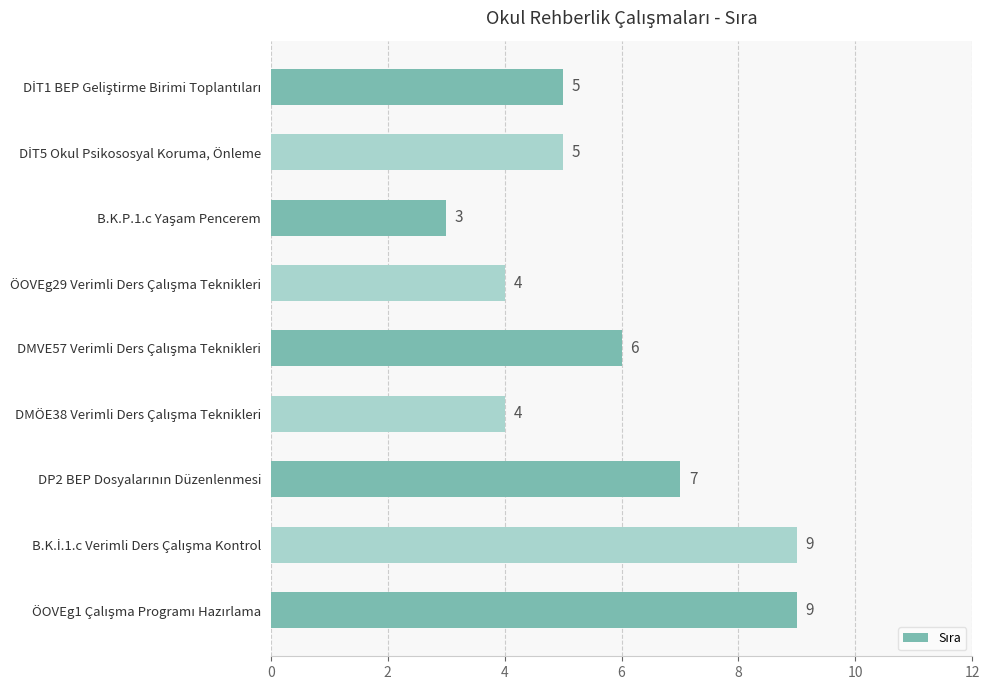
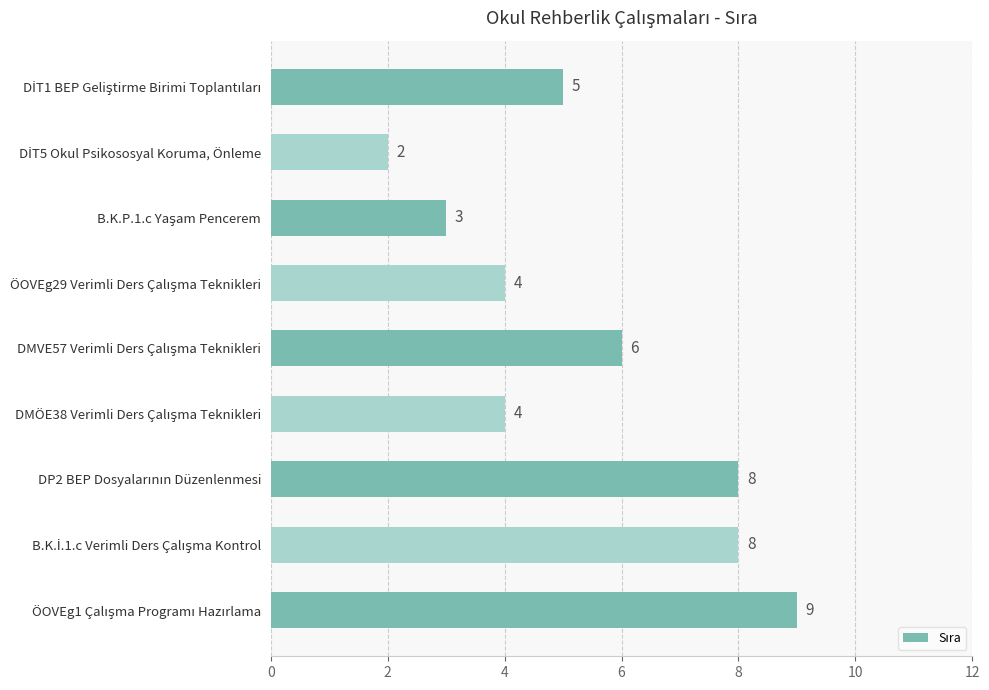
  {
    "DİT1 BEP Geliştirme Birimi Toplantıları": 5,
-   "DİT5 Okul Psikososyal Koruma, Önleme": 5,
+   "DİT5 Okul Psikososyal Koruma, Önleme": 2,
    "B.K.P.1.c Yaşam Pencerem": 3,
    "ÖOVEg29 Verimli Ders Çalışma Teknikleri": 4,
    "DMVE57 Verimli Ders Çalışma Teknikleri": 6,
    "DMÖE38 Verimli Ders Çalışma Teknikleri": 4,
-   "DP2 BEP Dosyalarının Düzenlenmesi": 7,
-   "B.K.İ.1.c Verimli Ders Çalışma Kontrol": 9,
+   "DP2 BEP Dosyalarının Düzenlenmesi": 8,
+   "B.K.İ.1.c Verimli Ders Çalışma Kontrol": 8,
    "ÖOVEg1 Çalışma Programı Hazırlama": 9
  }
